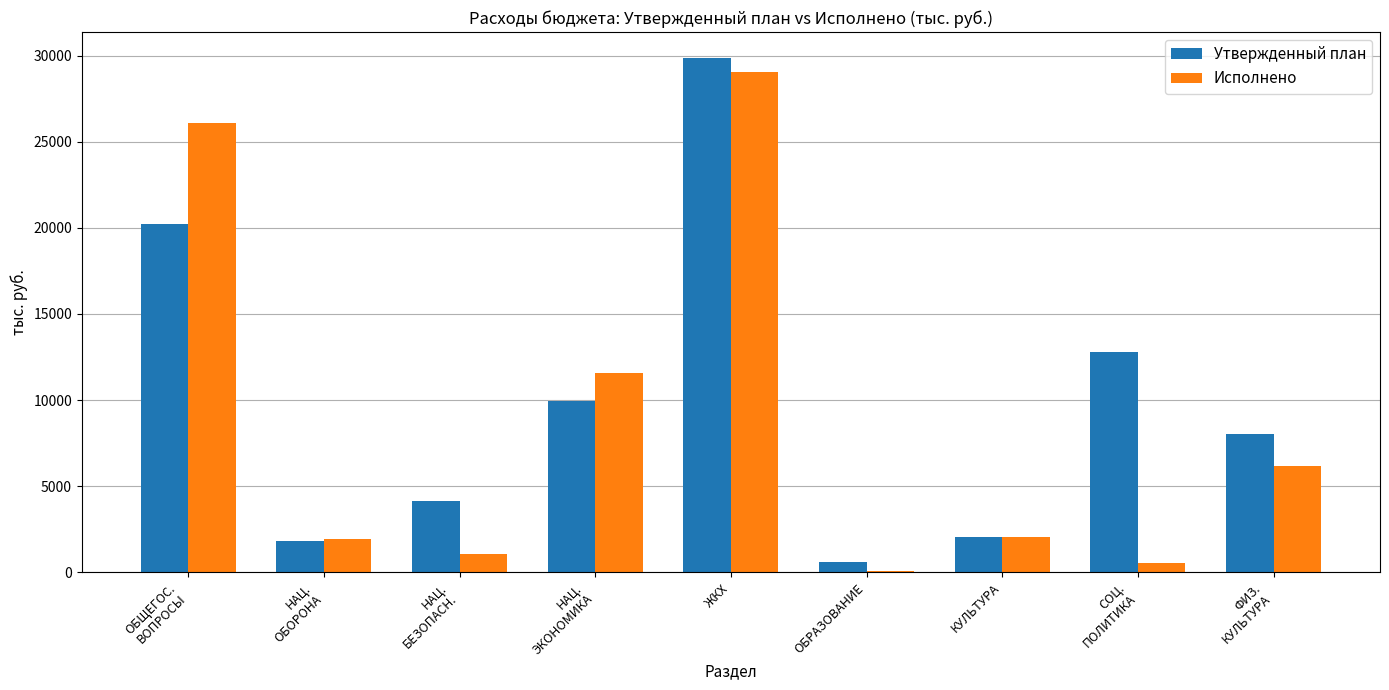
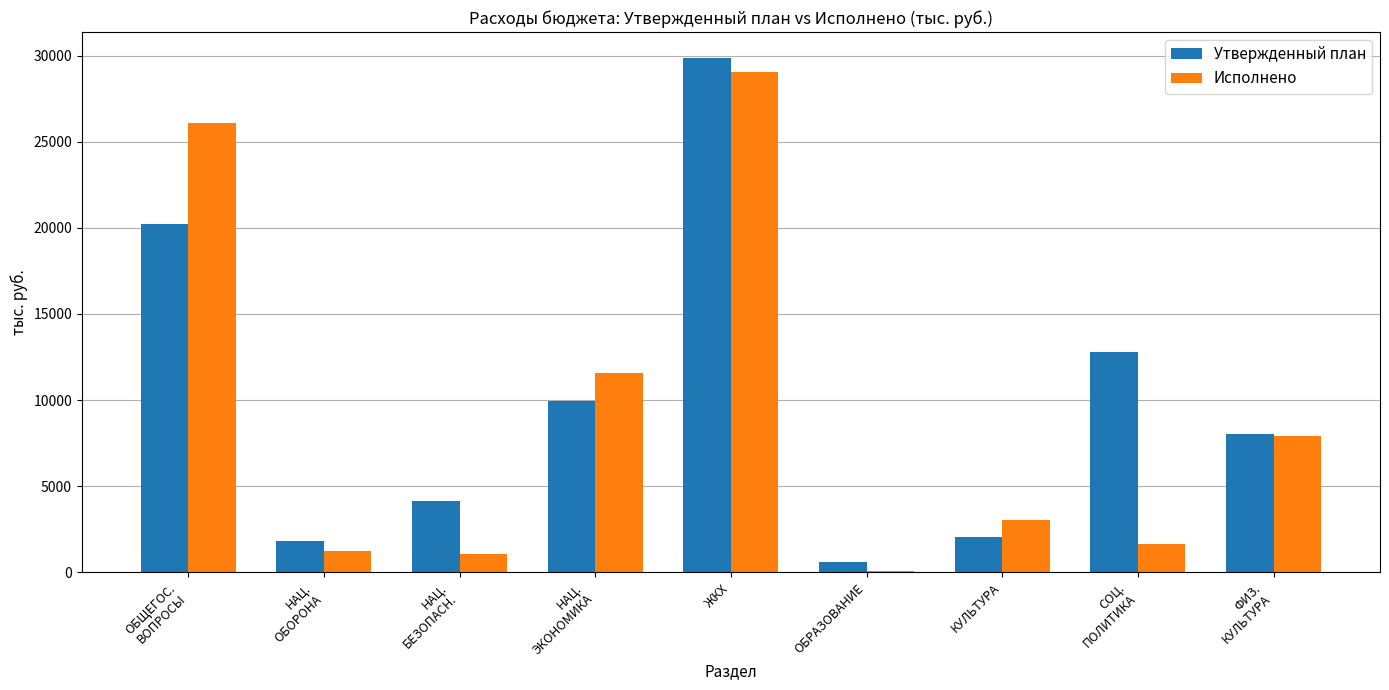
  {
    "Утвержденный план": {
      "ОБЩЕГОС. ВОПРОСЫ": 20200,
      "НАЦ. ОБОРОНА": 1800,
      "НАЦ. БЕЗОПАСН.": 4200,
      "НАЦ. ЭКОНОМИКА": 10000,
      "ЖКХ": 29900,
      "ОБРАЗОВАНИЕ": 600,
      "КУЛЬТУРА": 2100,
      "СОЦ. ПОЛИТИКА": 12800,
      "ФИЗ. КУЛЬТУРА": 8000
    },
    "Исполнено": {
      "ОБЩЕГОС. ВОПРОСЫ": 26100,
-     "НАЦ. ОБОРОНА": 2000,
+     "НАЦ. ОБОРОНА": 1200,
      "НАЦ. БЕЗОПАСН.": 1000,
      "НАЦ. ЭКОНОМИКА": 11600,
      "ЖКХ": 29000,
-     "КУЛЬТУРА": 2100,
-     "СОЦ. ПОЛИТИКА": 600,
-     "ФИЗ. КУЛЬТУРА": 6200
+     "КУЛЬТУРА": 3000,
+     "СОЦ. ПОЛИТИКА": 1600,
+     "ФИЗ. КУЛЬТУРА": 7900
    }
  }
